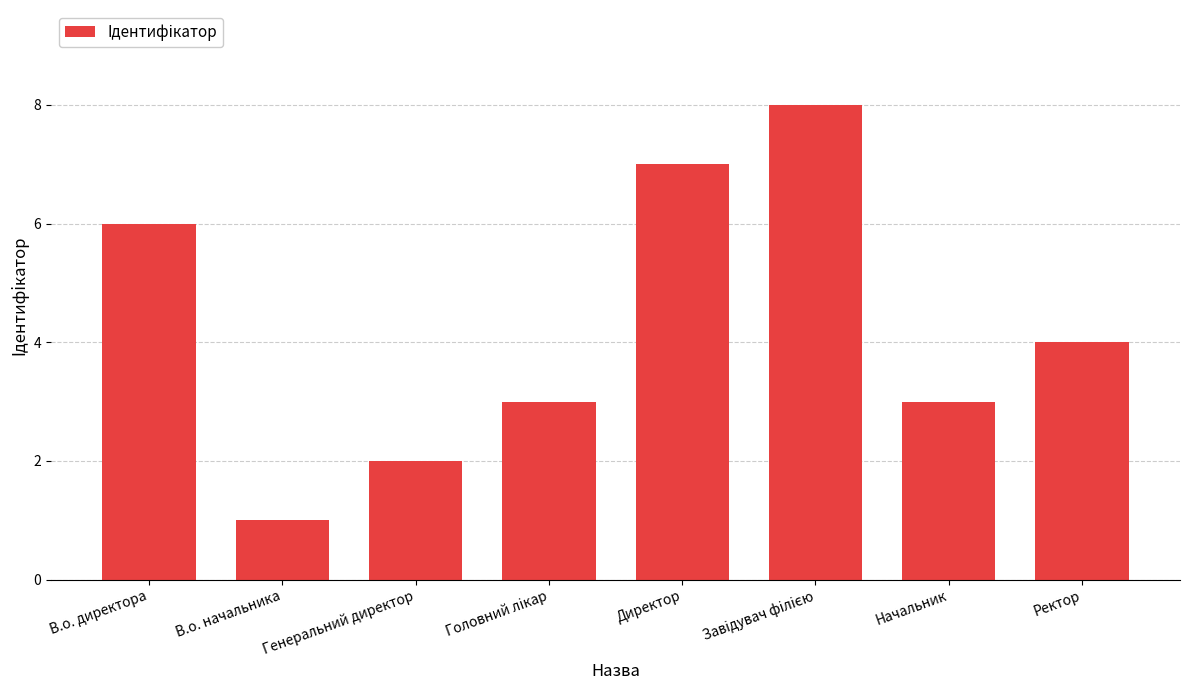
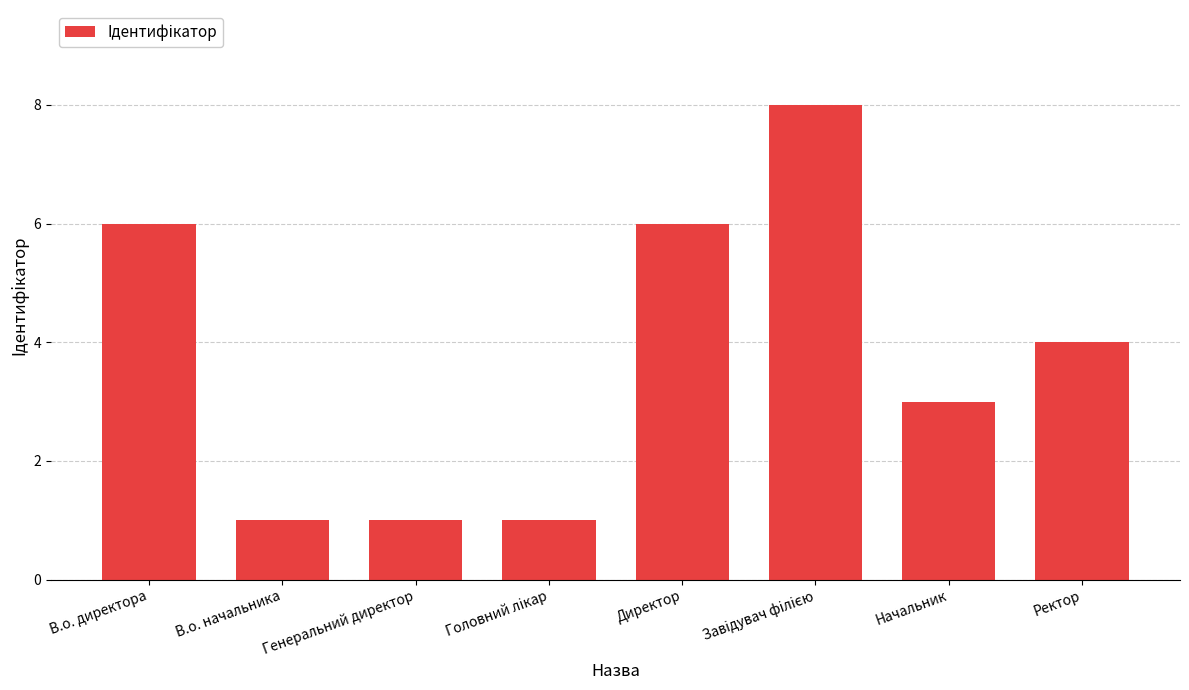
  {
    "В.о. директора": 6,
    "В.о. начальника": 1,
-   "Генеральний директор": 2,
-   "Головний лікар": 3,
-   "Директор": 7,
+   "Генеральний директор": 1,
+   "Головний лікар": 1,
+   "Директор": 6,
    "Завідувач філією": 8,
    "Начальник": 3,
    "Ректор": 4
  }
